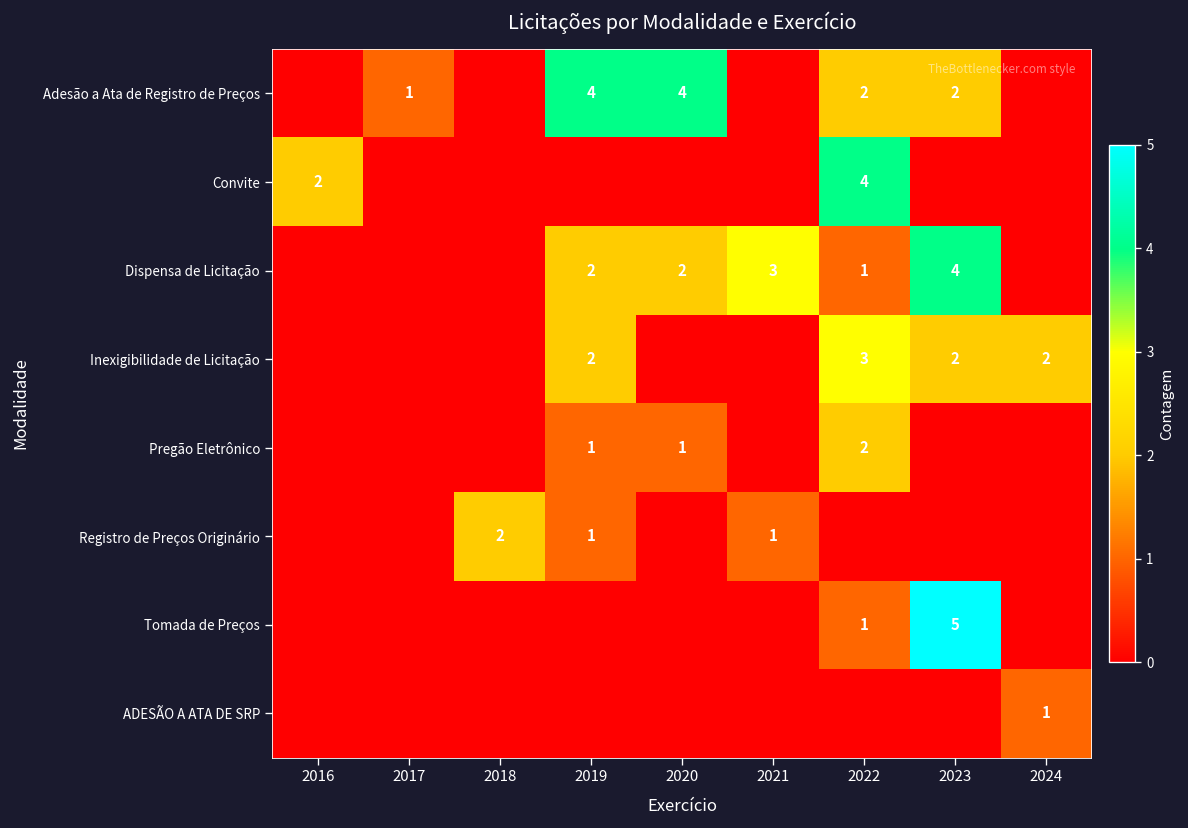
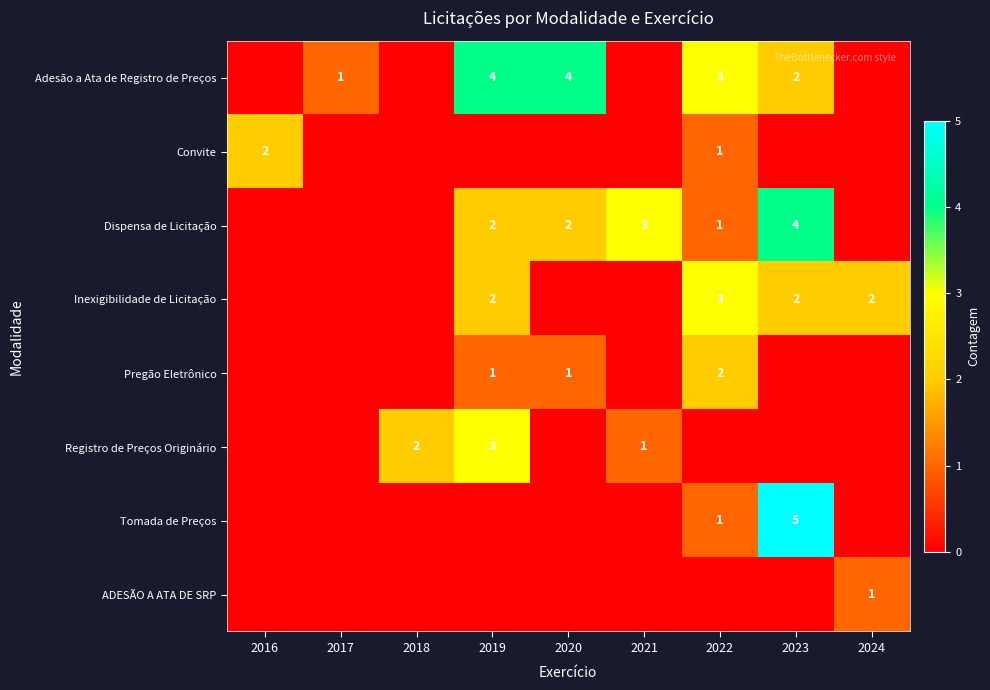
  {
    "Adesão a Ata de Registro de Preços": {
      "2017": 1,
      "2019": 4,
      "2020": 4,
-     "2022": 2,
+     "2022": 3,
      "2023": 2
    },
    "Convite": {
      "2016": 2,
-     "2022": 4
+     "2022": 1
    },
    "Dispensa de Licitação": {
      "2019": 2,
      "2020": 2,
      "2021": 3,
      "2022": 1,
      "2023": 4
    },
    "Inexigibilidade de Licitação": {
      "2019": 2,
      "2022": 3,
      "2023": 2,
      "2024": 2
    },
    "Pregão Eletrônico": {
      "2019": 1,
      "2020": 1,
      "2022": 2
    },
    "Registro de Preços Originário": {
      "2018": 2,
-     "2019": 1,
+     "2019": 3,
      "2021": 1
    },
    "Tomada de Preços": {
      "2022": 1,
      "2023": 5
    },
    "ADESÃO A ATA DE SRP": {
      "2024": 1
    }
  }
